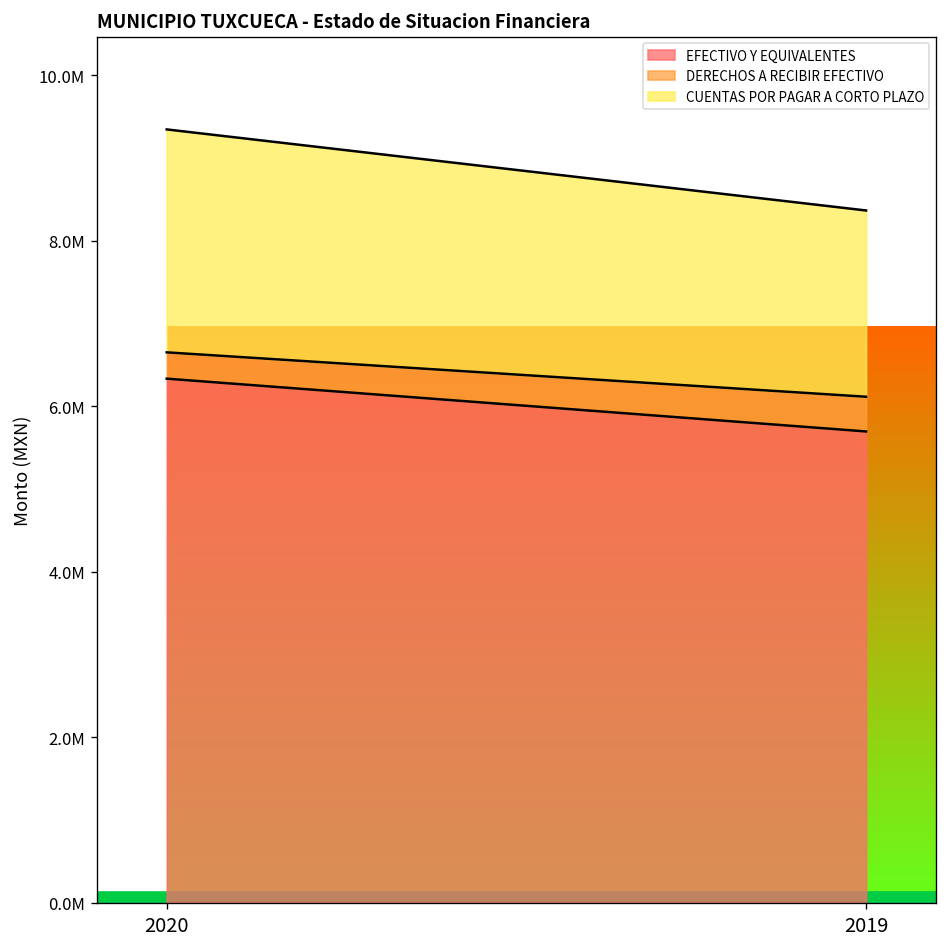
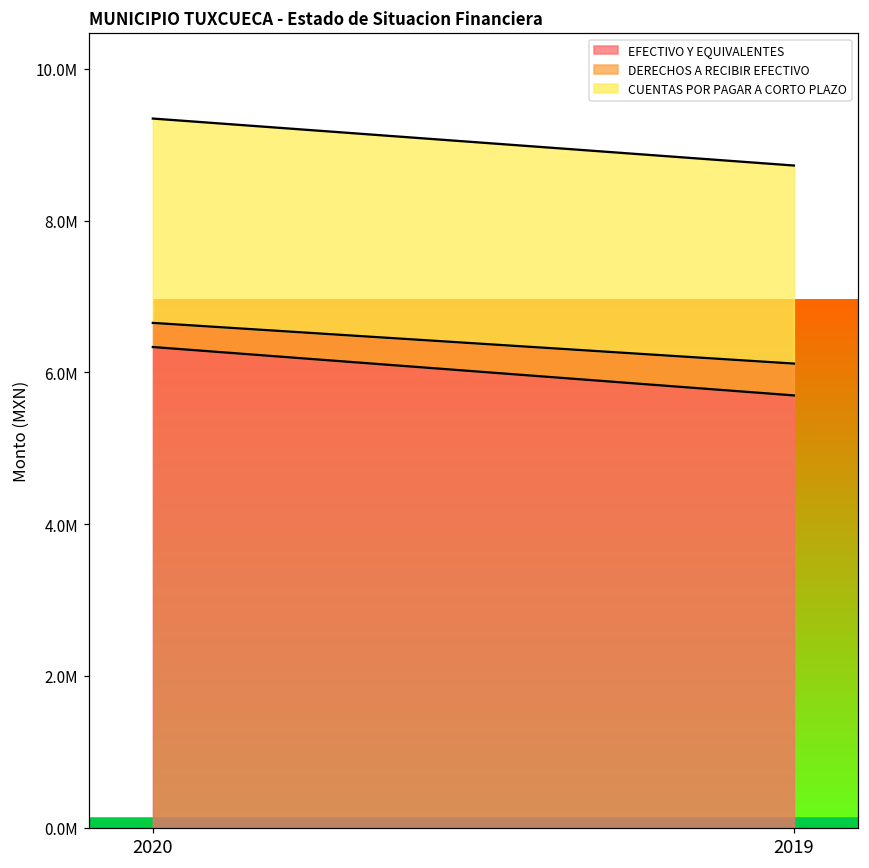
  {
    "EFECTIVO Y EQUIVALENTES": {
      "2020": 6300000,
      "2019": 5700000
    },
    "DERECHOS A RECIBIR EFECTIVO": {
      "2020": 300000,
      "2019": 400000
    },
    "CUENTAS POR PAGAR A CORTO PLAZO": {
      "2020": 2700000,
-     "2019": 2300000
+     "2019": 2600000
    }
  }
